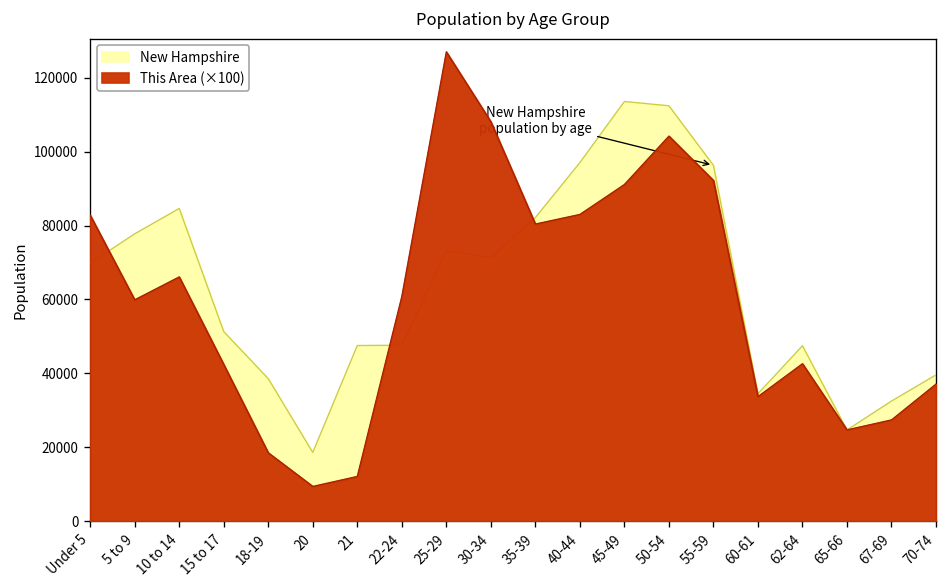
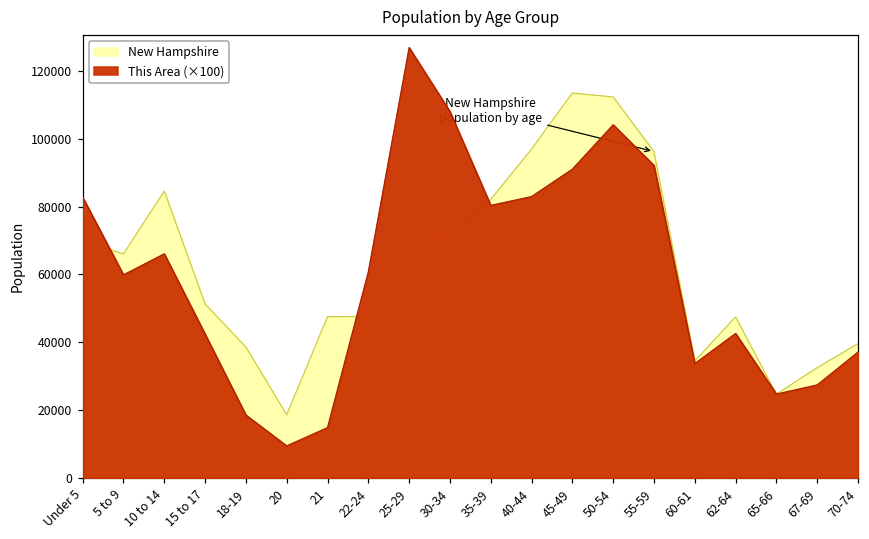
  {
    "New Hampshire": {
      "Under 5": 70000,
-     "5 to 9": 78000,
+     "5 to 9": 66000,
      "10 to 14": 85000,
      "15 to 17": 51000,
      "18-19": 39000,
      "20": 19000,
      "21": 48000,
      "22-24": 48000,
      "25-29": 73000,
      "30-34": 71000,
      "35-39": 82000,
      "40-44": 97000,
      "45-49": 114000,
      "50-54": 112000,
      "55-59": 96000,
      "62-64": 47000,
      "67-69": 33000,
      "70-74": 40000
    },
    "This Area (×100)": {
      "Under 5": 83000,
      "5 to 9": 60000,
      "10 to 14": 66000,
      "15 to 17": 42000,
      "18-19": 19000,
      "20": 9000,
-     "21": 12000,
+     "21": 15000,
      "22-24": 61000,
      "25-29": 127000,
      "35-39": 80000,
      "40-44": 83000,
      "45-49": 91000,
      "50-54": 104000,
      "55-59": 92000,
      "62-64": 43000,
      "67-69": 27000,
      "70-74": 37000
    }
  }
